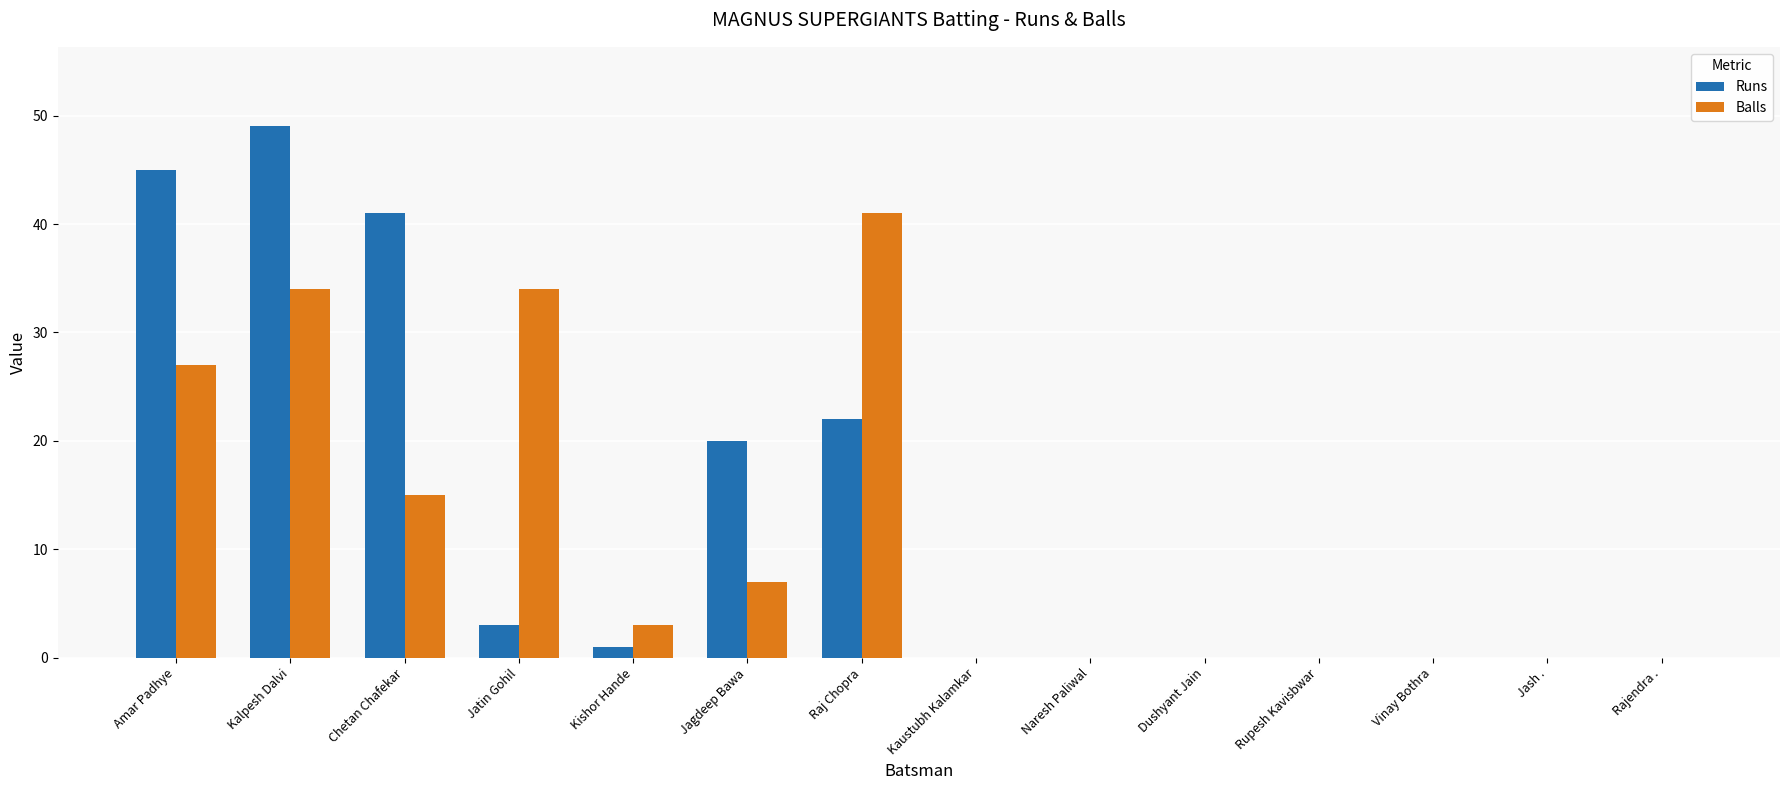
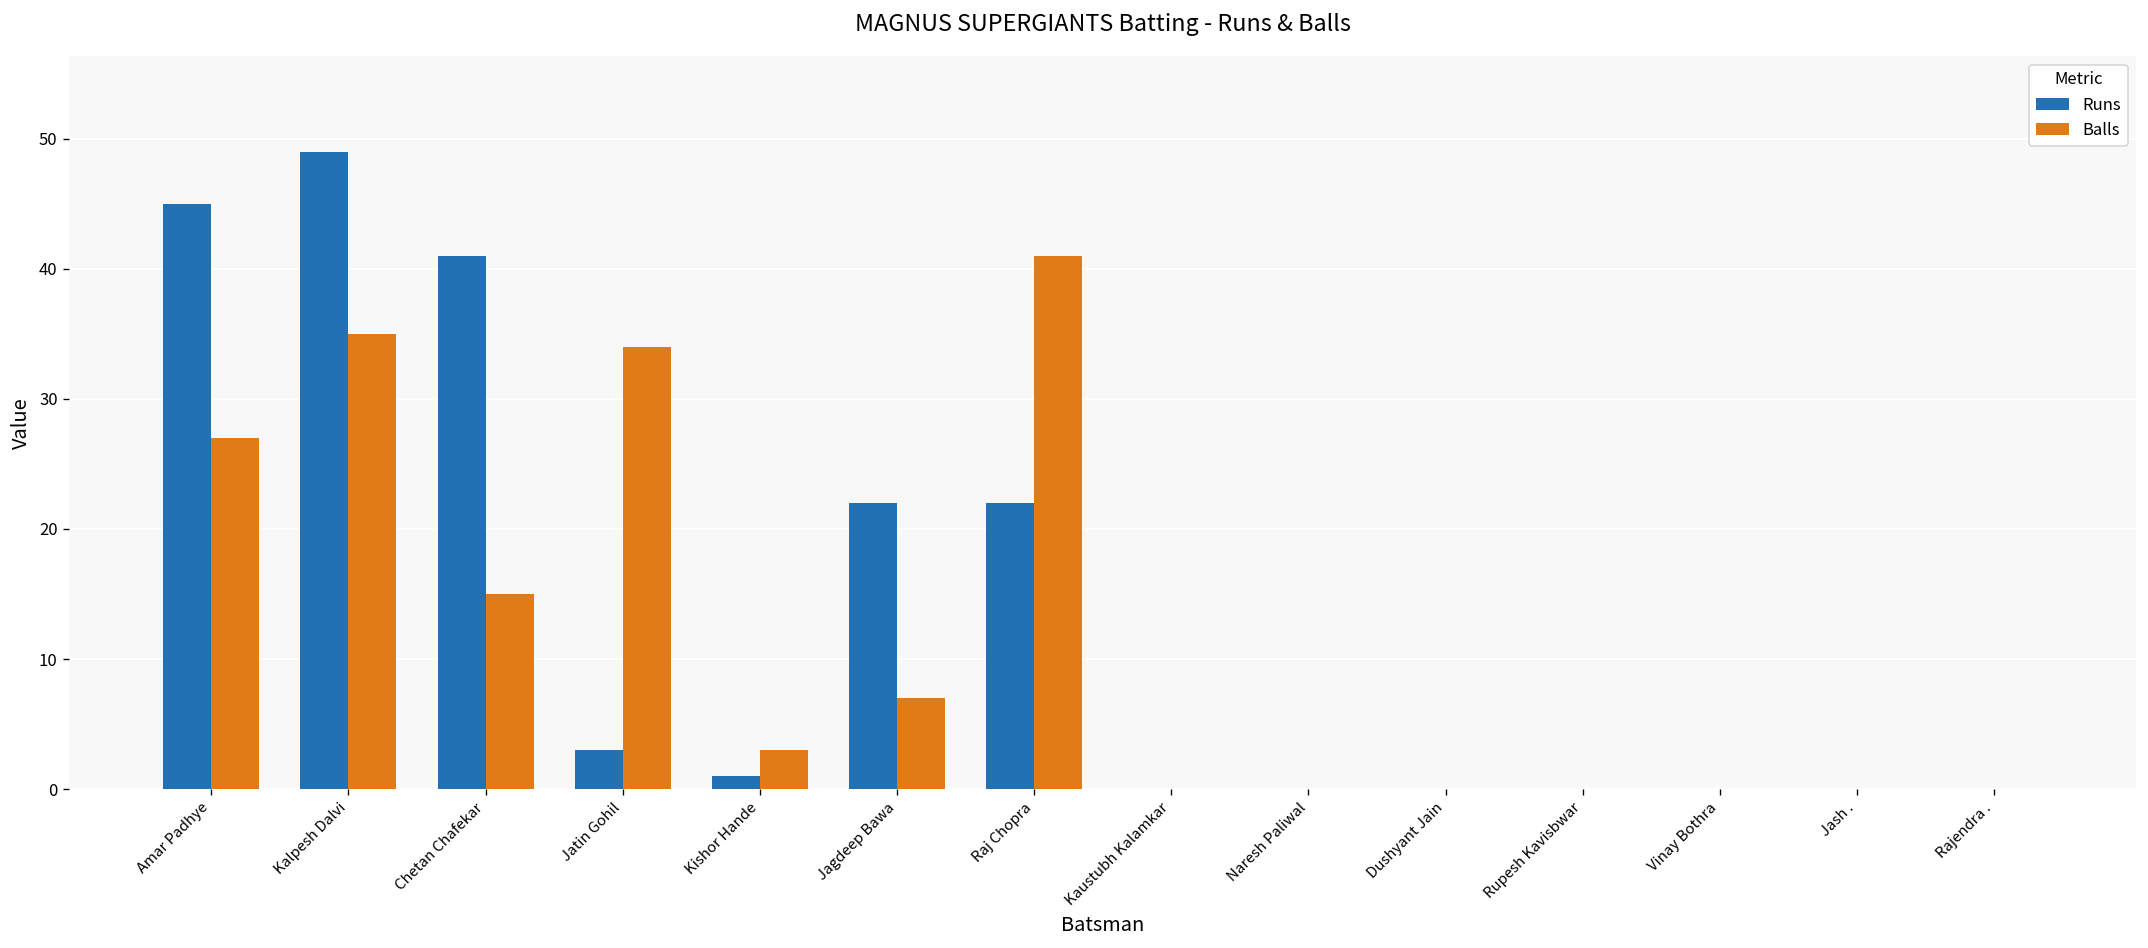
  {
    "Runs": {
      "Amar Padhye": 45,
      "Kalpesh Dalvi": 49,
      "Chetan Chafekar": 41,
      "Jatin Gohil": 3,
      "Kishor Hande": 1,
-     "Jagdeep Bawa": 20,
+     "Jagdeep Bawa": 22,
      "Raj Chopra": 22,
      "Kaustubh Kalamkar": 0,
      "Naresh Paliwal": 0,
      "Dushyant Jain": 0,
      "Rupesh Kavisbwar": 0,
      "Vinay Bothra": 0,
      "Jash .": 0,
      "Rajendra .": 0
    },
    "Balls": {
      "Amar Padhye": 27,
-     "Kalpesh Dalvi": 34,
+     "Kalpesh Dalvi": 35,
      "Chetan Chafekar": 15,
      "Jatin Gohil": 34,
      "Kishor Hande": 3,
      "Jagdeep Bawa": 7,
      "Raj Chopra": 41,
      "Kaustubh Kalamkar": 0,
      "Naresh Paliwal": 0,
      "Dushyant Jain": 0,
      "Rupesh Kavisbwar": 0,
      "Vinay Bothra": 0,
      "Jash .": 0,
      "Rajendra .": 0
    }
  }
